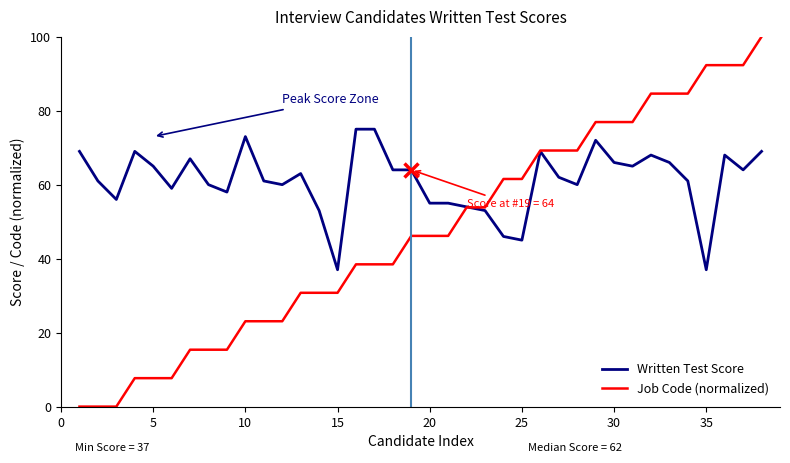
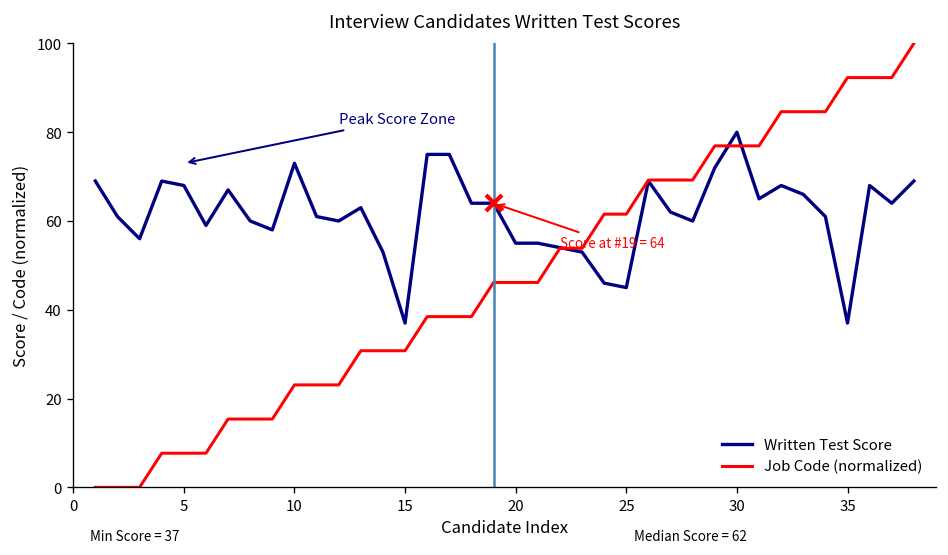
  {
    "Written Test Score": {
-     "5": 65,
+     "5": 68,
      "10": 73,
      "15": 37,
      "25": 45,
-     "30": 66,
+     "30": 80,
      "35": 37
    }
  }
